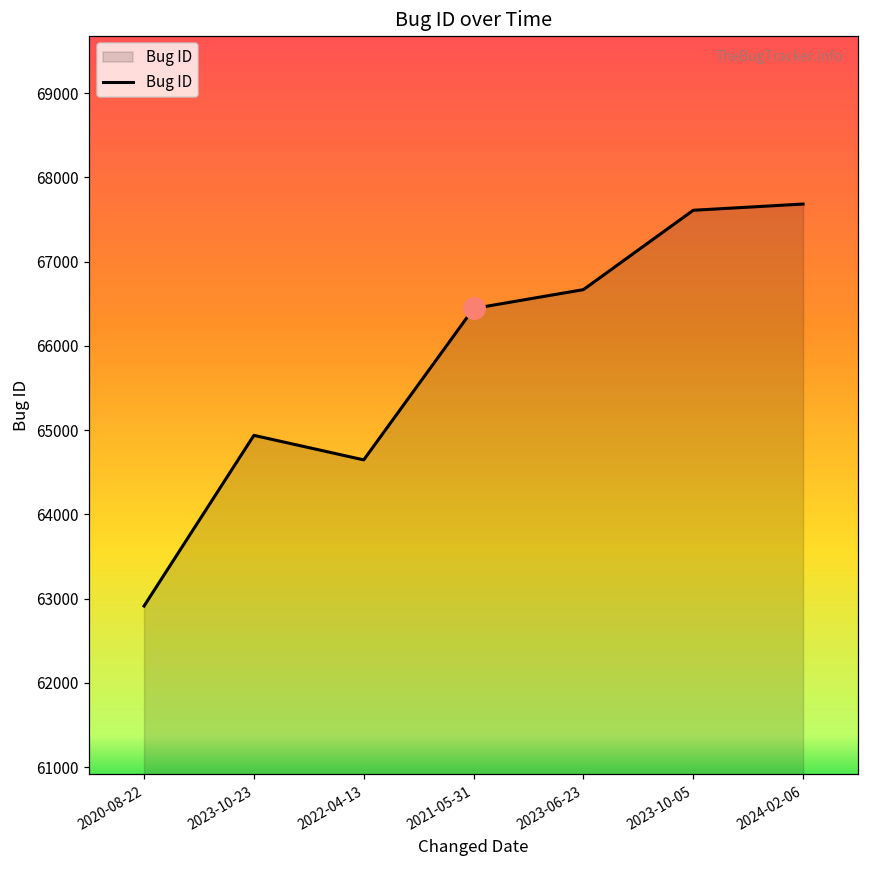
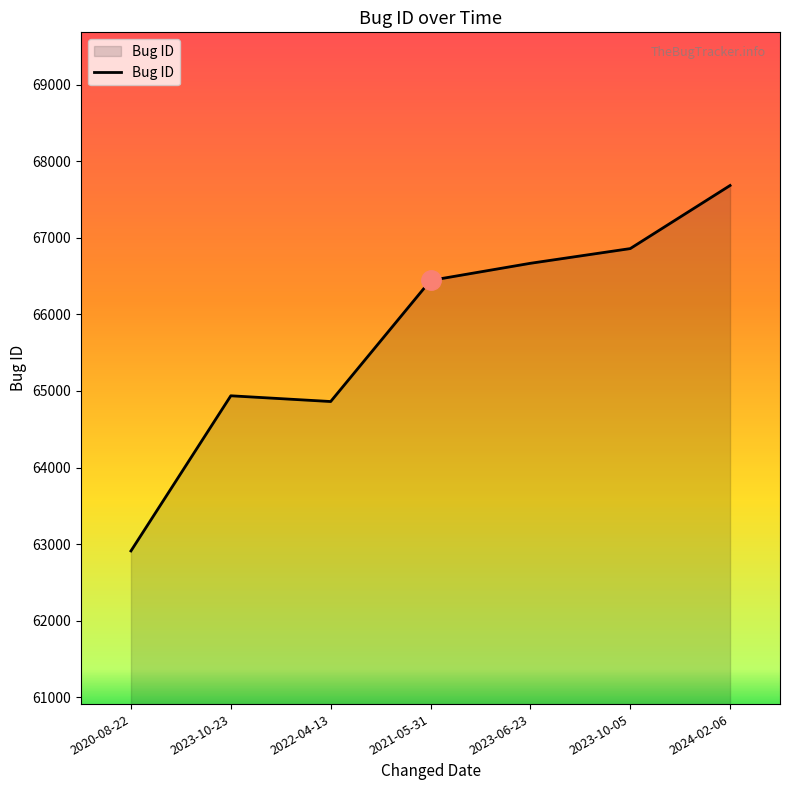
  {
    "Bug ID": {
      "2020-08-22": 62900,
      "2023-10-23": 64900,
-     "2022-04-13": 64600,
+     "2022-04-13": 64900,
      "2023-06-23": 66700,
-     "2023-10-05": 67600,
+     "2023-10-05": 66900,
      "2024-02-06": 67700
    }
  }
